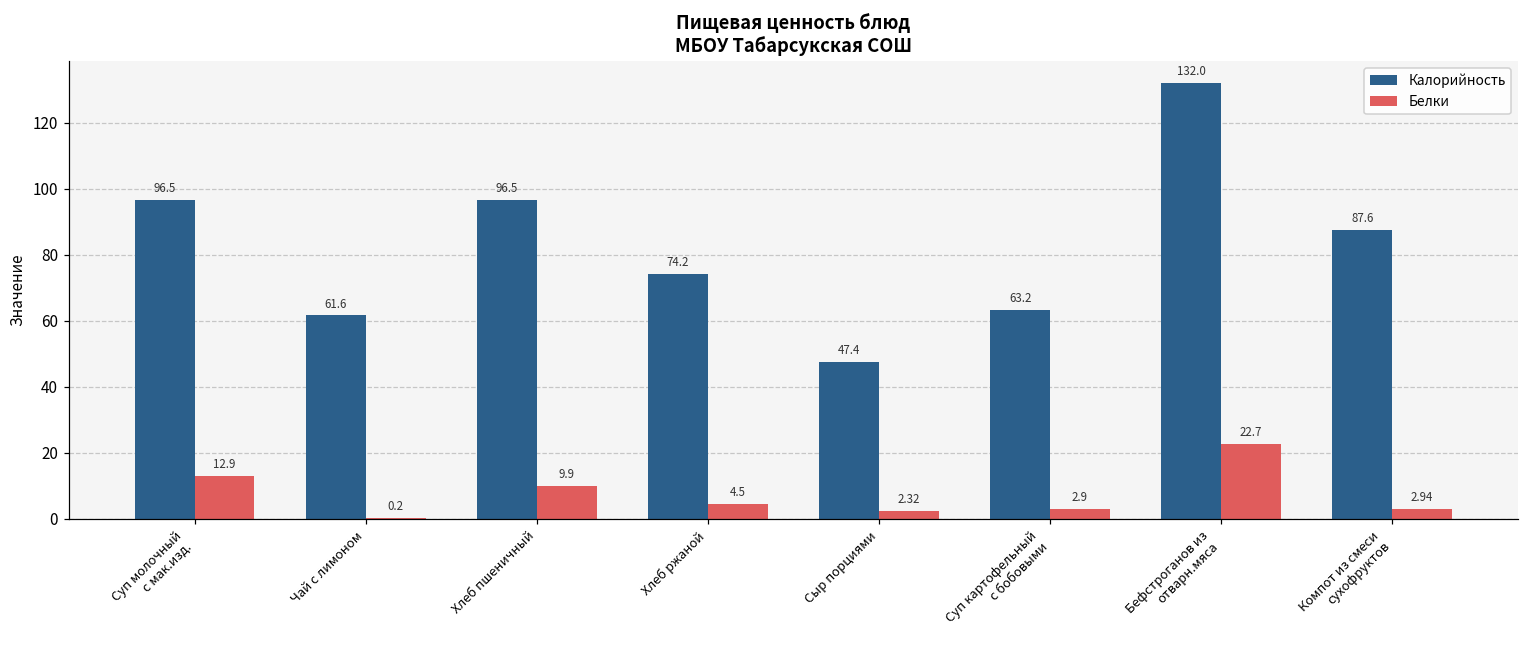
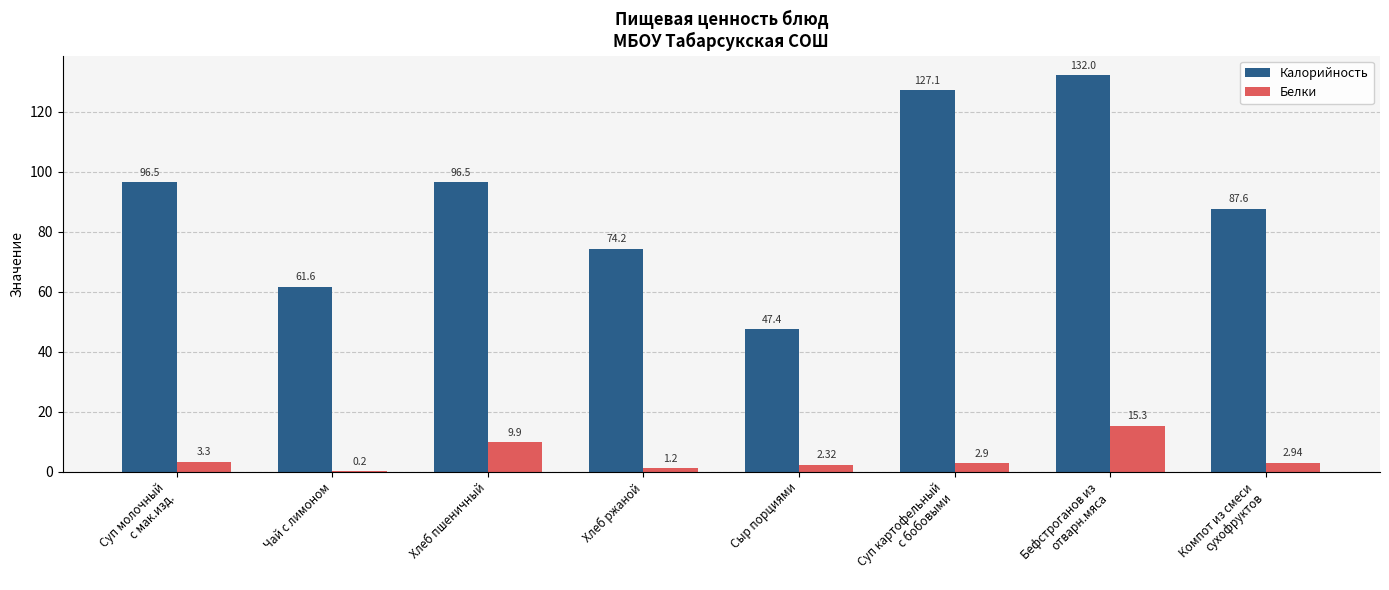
  {
    "Калорийность": {
      "Суп молочный с мак.изд.": 96.5,
      "Чай с лимоном": 61.6,
      "Хлеб пшеничный": 96.5,
      "Хлеб ржаной": 74.2,
      "Сыр порциями": 47.4,
-     "Суп картофельный с бобовыми": 63.2,
+     "Суп картофельный с бобовыми": 127.1,
      "Бефстроганов из отварн.мяса": 132.0,
      "Компот из смеси сухофруктов": 87.6
    },
    "Белки": {
-     "Суп молочный с мак.изд.": 12.9,
+     "Суп молочный с мак.изд.": 3.3,
      "Чай с лимоном": 0.2,
      "Хлеб пшеничный": 9.9,
-     "Хлеб ржаной": 4.5,
+     "Хлеб ржаной": 1.2,
      "Сыр порциями": 2.32,
      "Суп картофельный с бобовыми": 2.9,
-     "Бефстроганов из отварн.мяса": 22.7,
+     "Бефстроганов из отварн.мяса": 15.3,
      "Компот из смеси сухофруктов": 2.94
    }
  }
